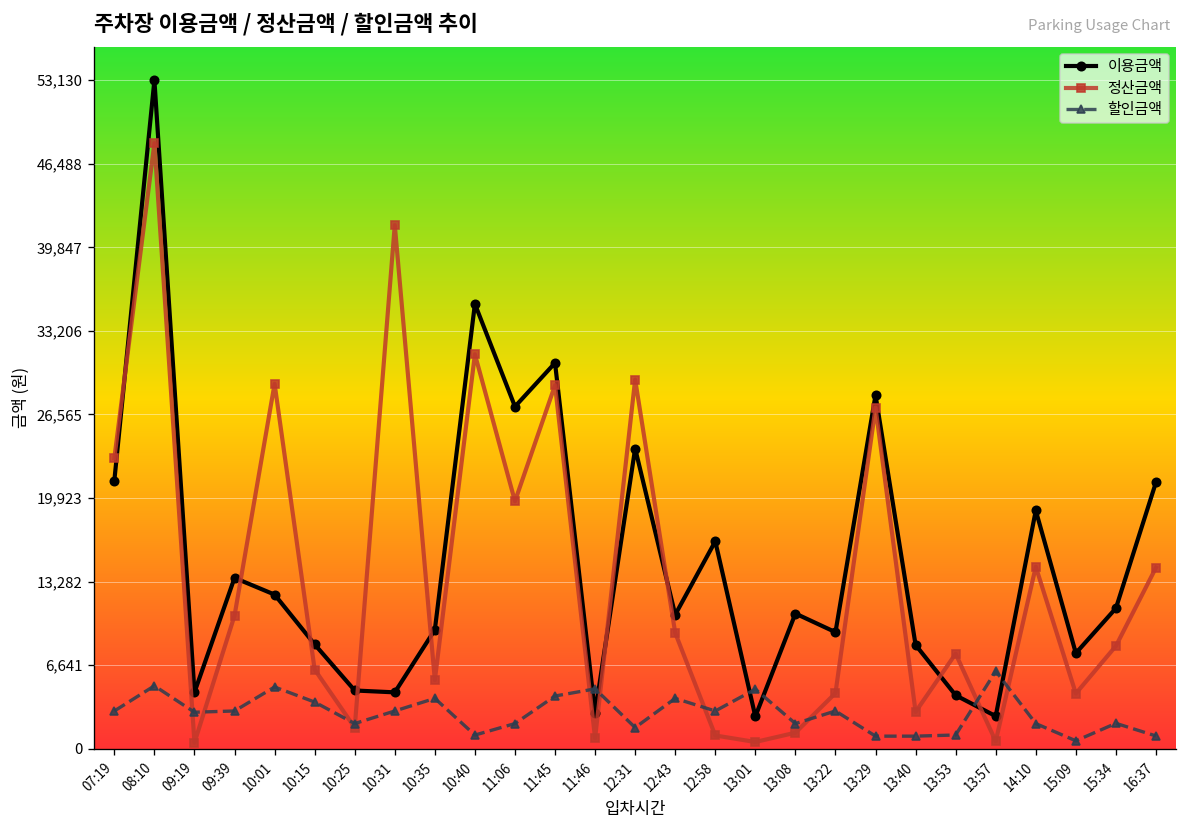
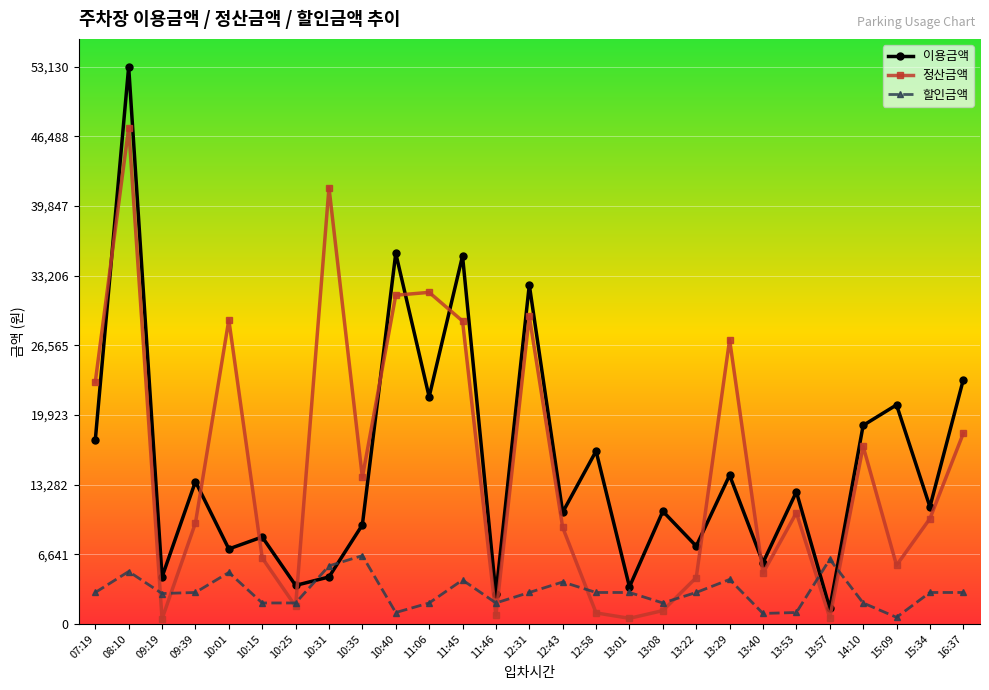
  {
    "이용금액": {
-     "07:19": "21,300",
+     "07:19": "17,500",
      "08:10": "53,100",
      "09:19": "4,500",
      "09:39": "13,600",
-     "10:01": "12,300",
+     "10:01": "7,200",
      "10:15": "8,300",
-     "10:25": "4,600",
+     "10:25": "3,700",
      "10:31": "4,500",
      "10:35": "9,500",
      "10:40": "35,400",
-     "11:06": "27,200",
-     "11:45": "30,700",
+     "11:06": "21,700",
+     "11:45": "35,100",
      "11:46": "2,800",
-     "12:31": "23,900",
+     "12:31": "32,300",
      "12:43": "10,700",
      "12:58": "16,500",
-     "13:01": "2,600",
+     "13:01": "3,500",
      "13:08": "10,700",
-     "13:22": "9,300",
-     "13:29": "28,100",
-     "13:40": "8,200",
-     "13:53": "4,200",
-     "13:57": "2,600",
+     "13:22": "7,400",
+     "13:29": "14,200",
+     "13:40": "5,800",
+     "13:53": "12,600",
+     "13:57": "1,500",
      "14:10": "18,900",
-     "15:09": "7,600",
+     "15:09": "20,900",
      "15:34": "11,200",
-     "16:37": "21,200"
+     "16:37": "23,300"
    },
    "정산금액": {
      "07:19": "23,100",
-     "08:10": "48,100",
+     "08:10": "47,300",
      "09:19": "500",
-     "09:39": "10,600",
+     "09:39": "9,600",
      "10:01": "29,000",
      "10:15": "6,300",
      "10:25": "1,700",
      "10:31": "41,600",
-     "10:35": "5,500",
+     "10:35": "14,000",
      "10:40": "31,400",
-     "11:06": "19,700",
+     "11:06": "31,600",
      "11:45": "28,900",
      "11:46": "800",
      "12:31": "29,300",
      "12:43": "9,200",
      "12:58": "1,100",
      "13:01": "500",
      "13:08": "1,300",
      "13:22": "4,400",
      "13:29": "27,100",
-     "13:40": "2,900",
-     "13:53": "7,600",
+     "13:40": "4,800",
+     "13:53": "10,600",
      "13:57": "600",
-     "14:10": "14,500",
-     "15:09": "4,400",
-     "15:34": "8,200",
-     "16:37": "14,400"
+     "14:10": "16,900",
+     "15:09": "5,600",
+     "15:34": "10,000",
+     "16:37": "18,200"
    },
    "할인금액": {
      "07:19": "3,000",
      "08:10": "5,000",
      "09:19": "2,900",
      "09:39": "3,000",
      "10:01": "4,900",
-     "10:15": "3,700",
+     "10:15": "2,000",
      "10:25": "2,000",
-     "10:31": "3,000",
-     "10:35": "4,000",
+     "10:31": "5,500",
+     "10:35": "6,500",
      "10:40": "1,100",
      "11:06": "2,000",
      "11:45": "4,200",
-     "11:46": "4,800",
-     "12:31": "1,700",
+     "11:46": "2,000",
+     "12:31": "3,000",
      "12:43": "4,000",
      "12:58": "3,000",
-     "13:01": "4,700",
+     "13:01": "3,000",
      "13:08": "2,000",
      "13:22": "3,000",
-     "13:29": "1,000",
+     "13:29": "4,200",
      "13:40": "1,000",
      "13:53": "1,100",
      "13:57": "6,200",
      "14:10": "2,000",
      "15:09": "600",
-     "15:34": "2,000",
-     "16:37": "1,000"
+     "15:34": "3,000",
+     "16:37": "3,000"
    }
  }
